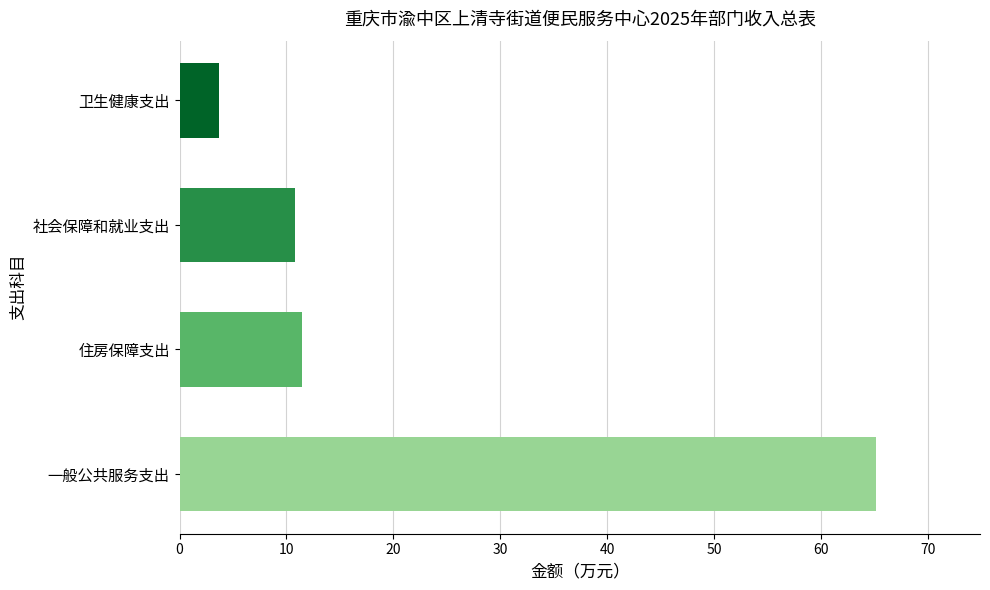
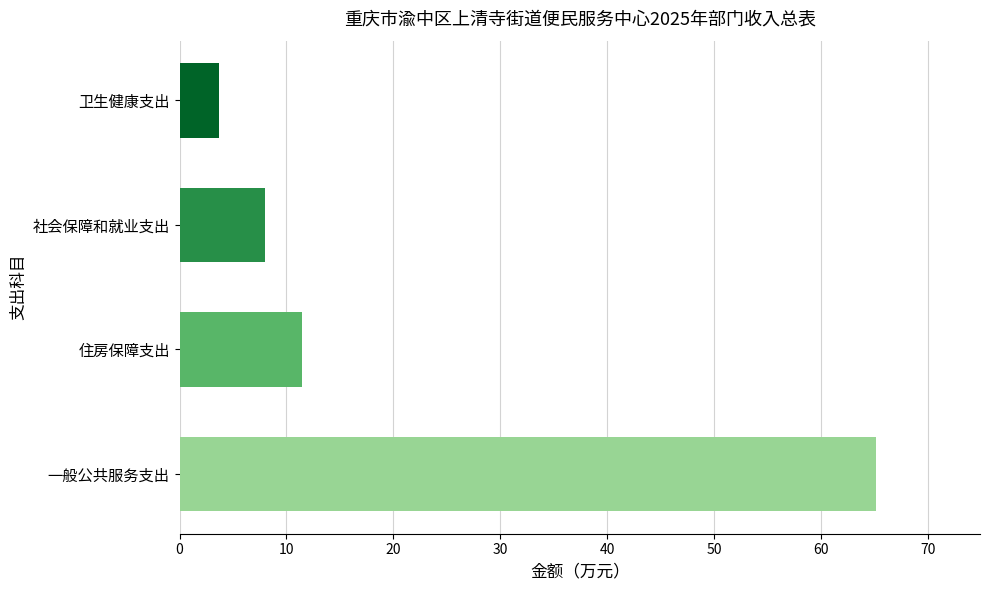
  {
    "卫生健康支出": 3.7,
-   "社会保障和就业支出": 10.8,
+   "社会保障和就业支出": 8.0,
    "住房保障支出": 11.4,
    "一般公共服务支出": 65.1
  }
